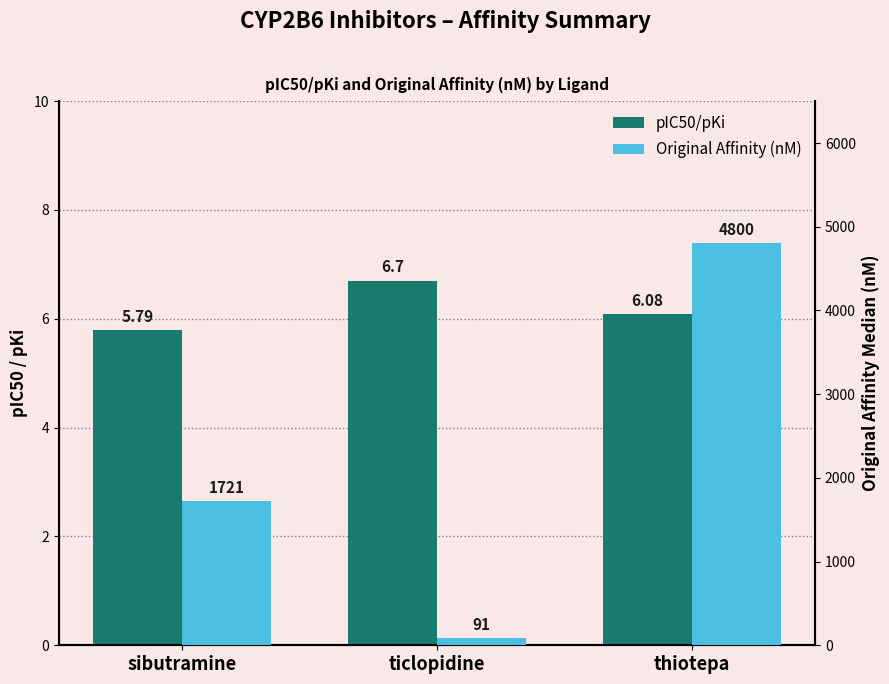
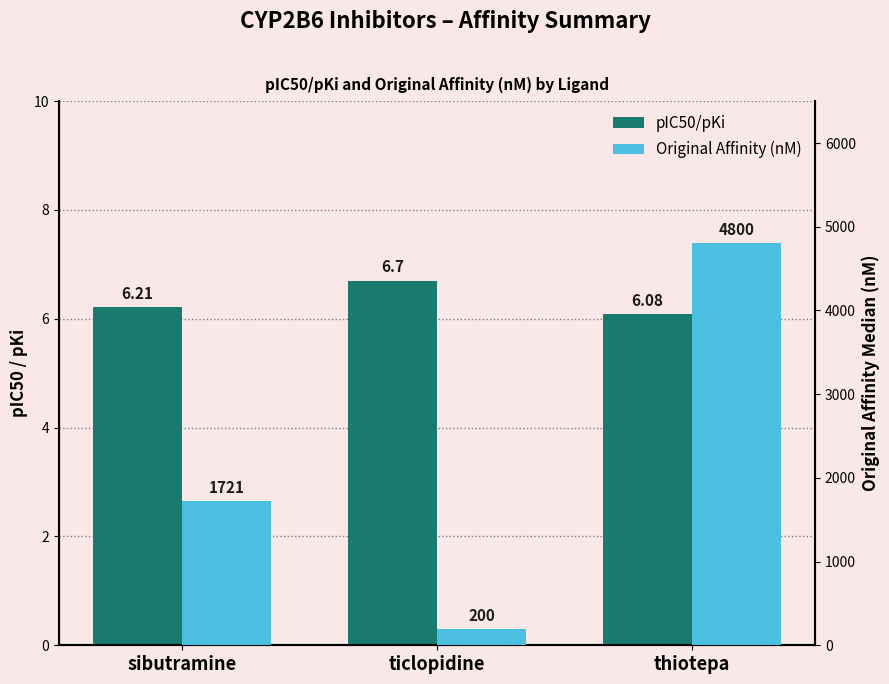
  {
    "pIC50/pKi": {
-     "sibutramine": 5.79,
+     "sibutramine": 6.21,
      "ticlopidine": 6.7,
      "thiotepa": 6.08
    },
    "Original Affinity (nM)": {
      "sibutramine": 1721,
-     "ticlopidine": 91,
+     "ticlopidine": 200,
      "thiotepa": 4800
    }
  }
